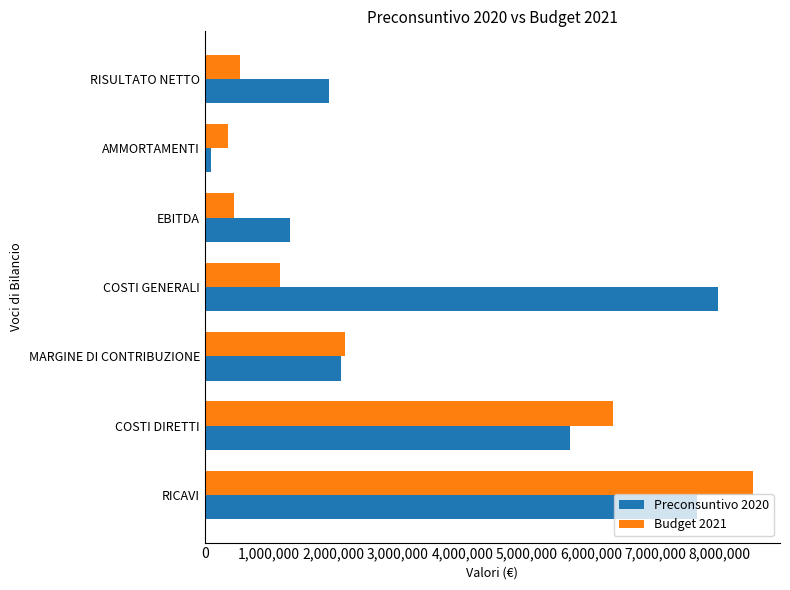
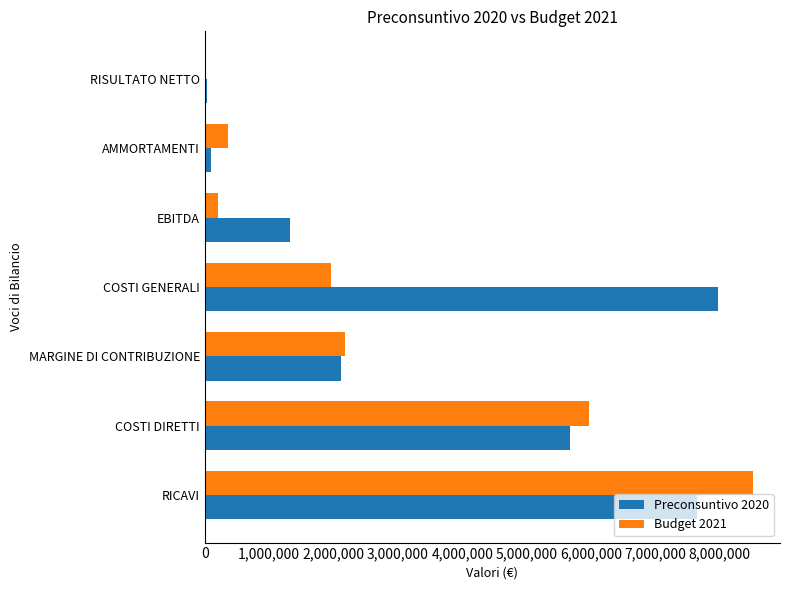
  {
    "Preconsuntivo 2020": {
-     "RISULTATO NETTO": "1,900,000",
+     "RISULTATO NETTO": "0",
      "AMMORTAMENTI": "100,000",
      "EBITDA": "1,300,000",
      "COSTI GENERALI": "8,000,000",
      "MARGINE DI CONTRIBUZIONE": "2,100,000",
      "COSTI DIRETTI": "5,700,000"
    },
    "Budget 2021": {
-     "RISULTATO NETTO": "600,000",
+     "RISULTATO NETTO": "0",
      "AMMORTAMENTI": "400,000",
-     "EBITDA": "500,000",
-     "COSTI GENERALI": "1,200,000",
+     "EBITDA": "200,000",
+     "COSTI GENERALI": "2,000,000",
      "MARGINE DI CONTRIBUZIONE": "2,200,000",
-     "COSTI DIRETTI": "6,300,000",
+     "COSTI DIRETTI": "6,000,000",
      "RICAVI": "8,500,000"
    }
  }
